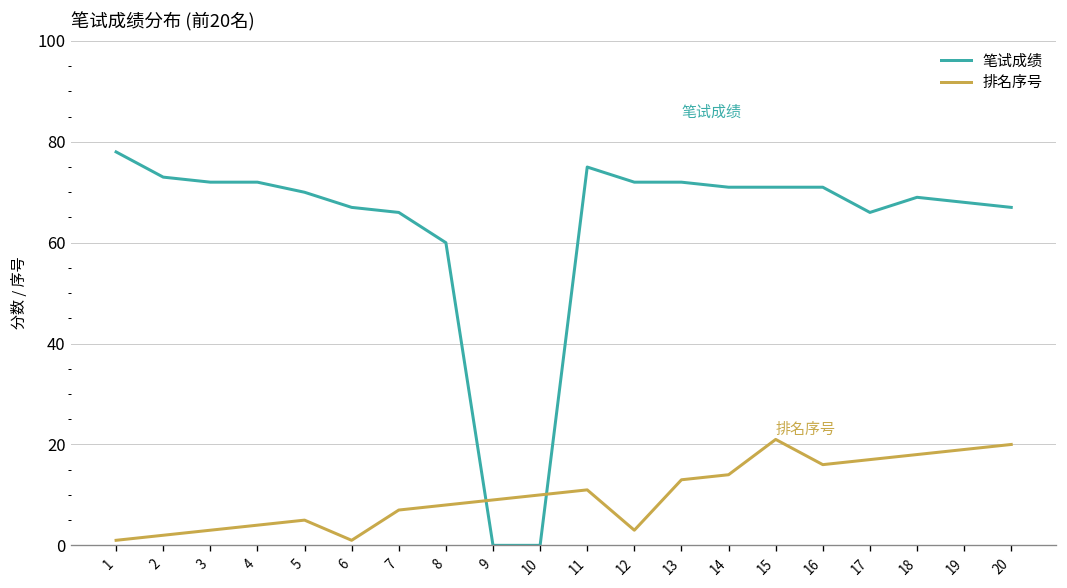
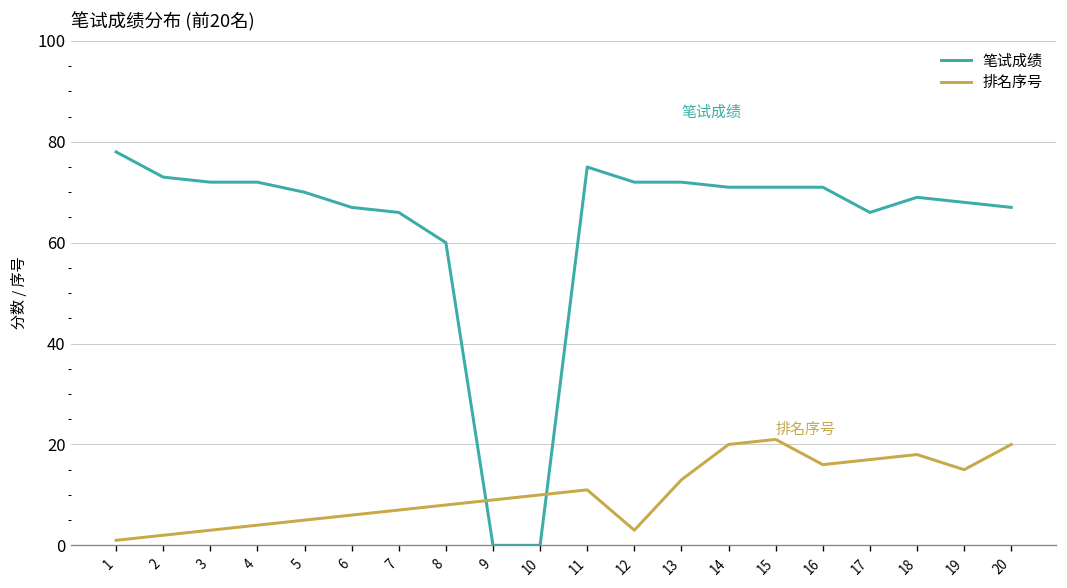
  {
    "笔试成绩": {
      "1": 78,
      "2": 73,
      "3": 72,
      "4": 72,
      "5": 70,
      "6": 67,
      "7": 66,
      "8": 60,
      "9": 0,
      "10": 0,
      "11": 75,
      "12": 72,
      "13": 72,
      "14": 71,
      "15": 71,
      "16": 71,
      "17": 66,
      "18": 69,
      "19": 68,
      "20": 67
    },
    "排名序号": {
      "1": 1,
      "2": 2,
      "3": 3,
      "4": 4,
      "5": 5,
-     "6": 1,
+     "6": 6,
      "7": 7,
      "8": 8,
      "9": 9,
      "10": 10,
      "11": 11,
      "12": 3,
      "13": 13,
-     "14": 14,
+     "14": 20,
      "15": 21,
      "16": 16,
      "17": 17,
      "18": 18,
-     "19": 19,
+     "19": 15,
      "20": 20
    }
  }
